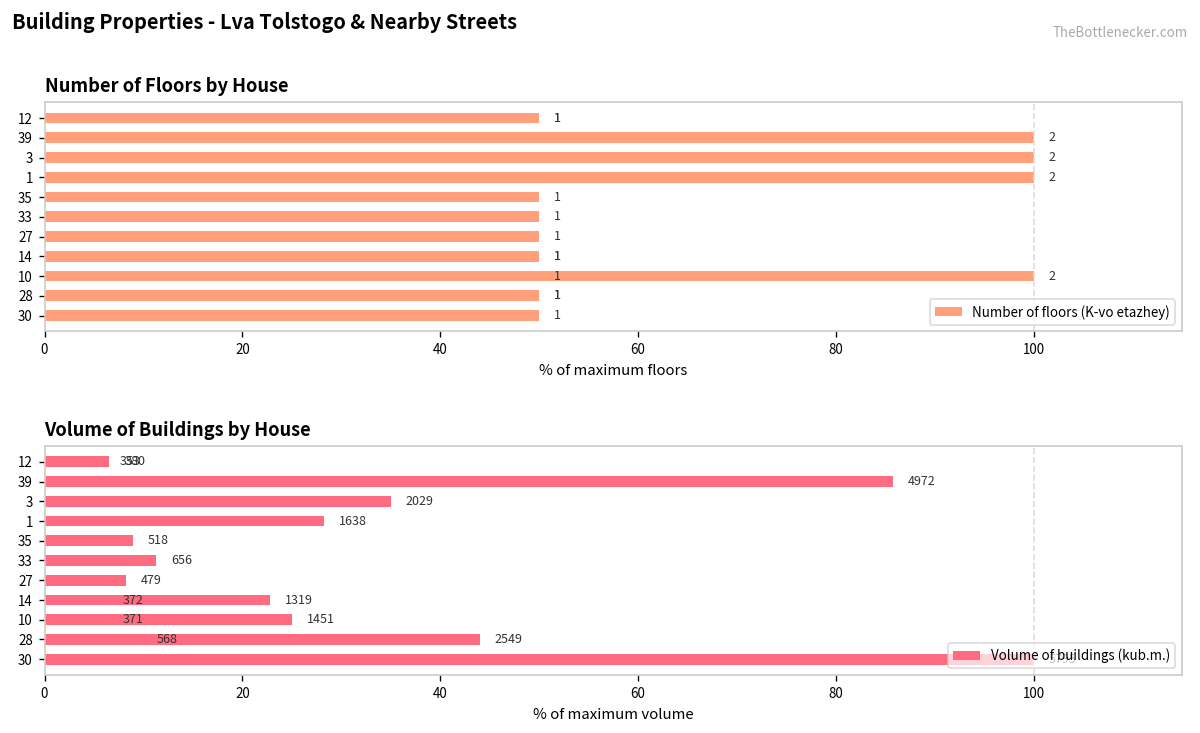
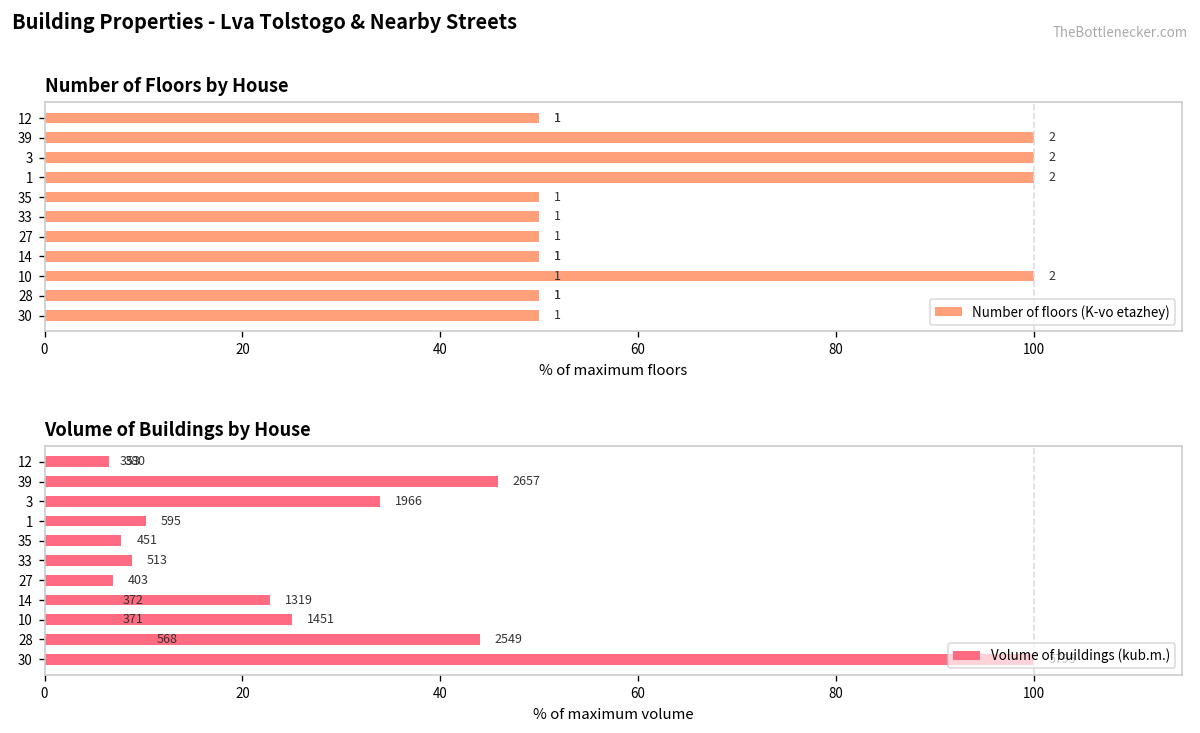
  {
    "Volume of Buildings by House": {
-     "39": 4972,
-     "3": 2029,
-     "1": 1638,
-     "35": 518,
-     "33": 656,
-     "27": 479
+     "39": 2657,
+     "3": 1966,
+     "1": 595,
+     "35": 451,
+     "33": 513,
+     "27": 403
    }
  }
